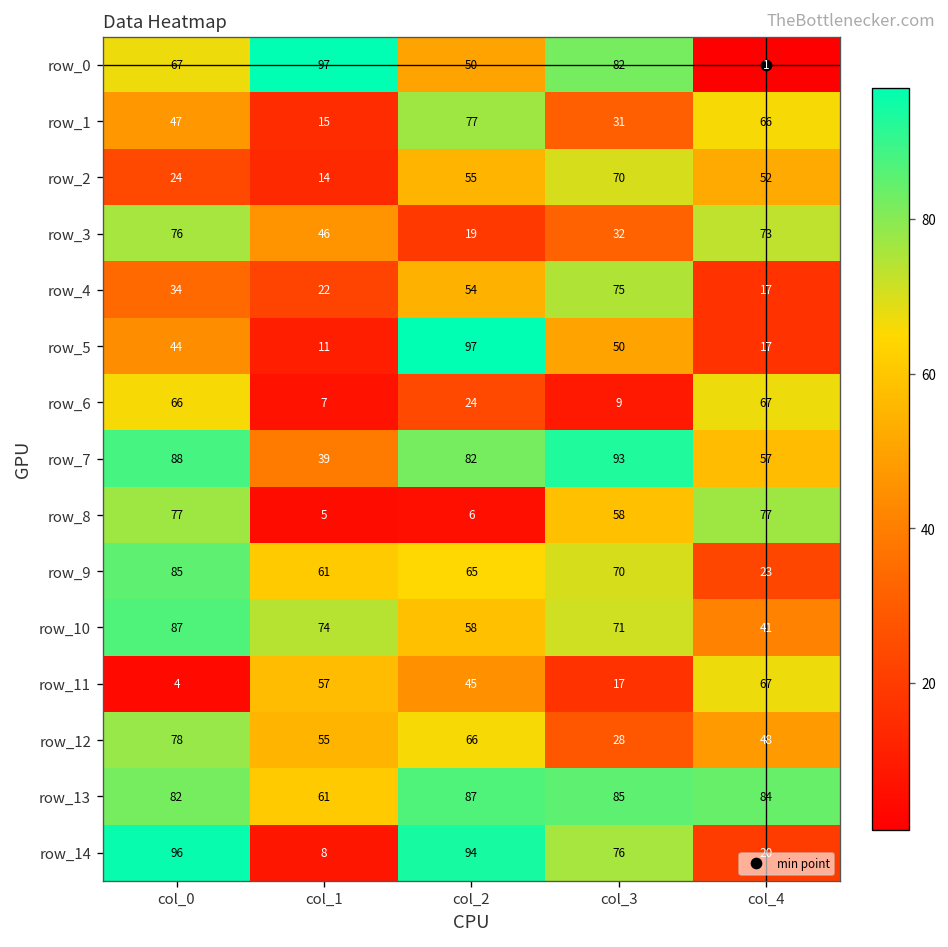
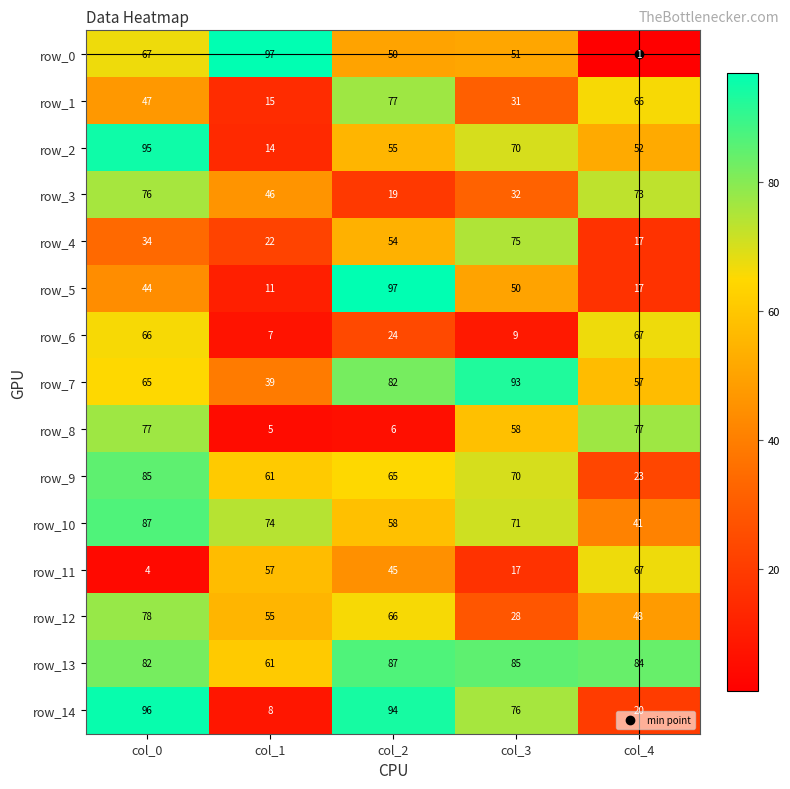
  {
    "row_0": {
      "col_0": 67,
      "col_1": 97,
      "col_2": 50,
-     "col_3": 82
+     "col_3": 51
    },
    "row_1": {
      "col_0": 47,
      "col_1": 15,
      "col_2": 77,
      "col_3": 31,
      "col_4": 66
    },
    "row_2": {
-     "col_0": 24,
+     "col_0": 95,
      "col_1": 14,
      "col_2": 55,
      "col_3": 70,
      "col_4": 52
    },
    "row_3": {
      "col_0": 76,
      "col_1": 46,
      "col_2": 19,
      "col_3": 32,
      "col_4": 73
    },
    "row_4": {
      "col_0": 34,
      "col_1": 22,
      "col_2": 54,
      "col_3": 75,
      "col_4": 17
    },
    "row_5": {
      "col_0": 44,
      "col_1": 11,
      "col_2": 97,
      "col_3": 50,
      "col_4": 17
    },
    "row_6": {
      "col_0": 66,
      "col_1": 7,
      "col_2": 24,
      "col_3": 9,
      "col_4": 67
    },
    "row_7": {
-     "col_0": 88,
+     "col_0": 65,
      "col_1": 39,
      "col_2": 82,
      "col_3": 93,
      "col_4": 57
    },
    "row_8": {
      "col_0": 77,
      "col_1": 5,
      "col_2": 6,
      "col_3": 58,
      "col_4": 77
    },
    "row_9": {
      "col_0": 85,
      "col_1": 61,
      "col_2": 65,
      "col_3": 70,
      "col_4": 23
    },
    "row_10": {
      "col_0": 87,
      "col_1": 74,
      "col_2": 58,
      "col_3": 71,
      "col_4": 41
    },
    "row_11": {
      "col_0": 4,
      "col_1": 57,
      "col_2": 45,
      "col_3": 17,
      "col_4": 67
    },
    "row_12": {
      "col_0": 78,
      "col_1": 55,
      "col_2": 66,
      "col_3": 28,
      "col_4": 48
    },
    "row_13": {
      "col_0": 82,
      "col_1": 61,
      "col_2": 87,
      "col_3": 85,
      "col_4": 84
    },
    "row_14": {
      "col_0": 96,
      "col_1": 8,
      "col_2": 94,
      "col_3": 76
    }
  }
